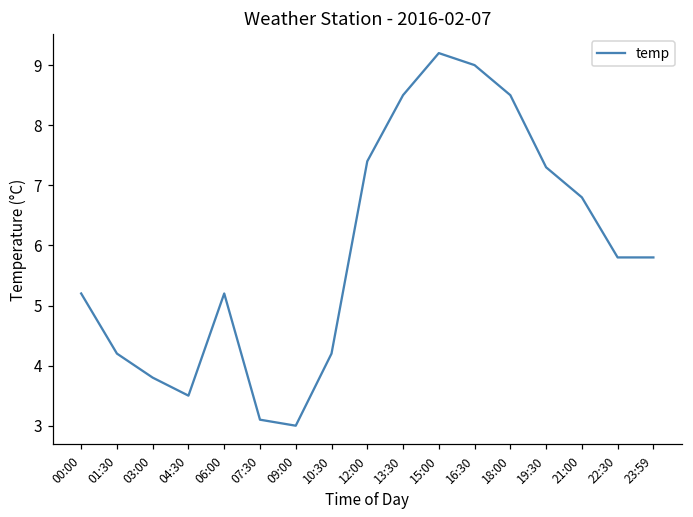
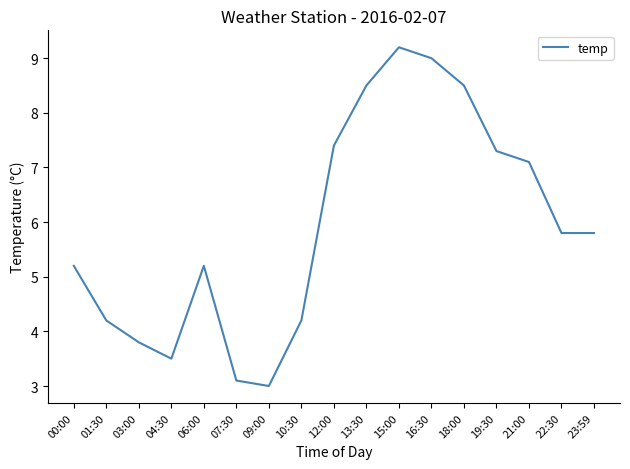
  {
    "00:00": 5.2,
    "01:30": 4.2,
    "03:00": 3.8,
    "04:30": 3.5,
    "06:00": 5.2,
    "07:30": 3.1,
    "09:00": 3.0,
    "10:30": 4.2,
    "12:00": 7.4,
    "13:30": 8.5,
    "15:00": 9.2,
    "16:30": 9.0,
    "18:00": 8.5,
    "19:30": 7.3,
-   "21:00": 6.8,
+   "21:00": 7.1,
    "22:30": 5.8,
    "23:59": 5.8
  }
